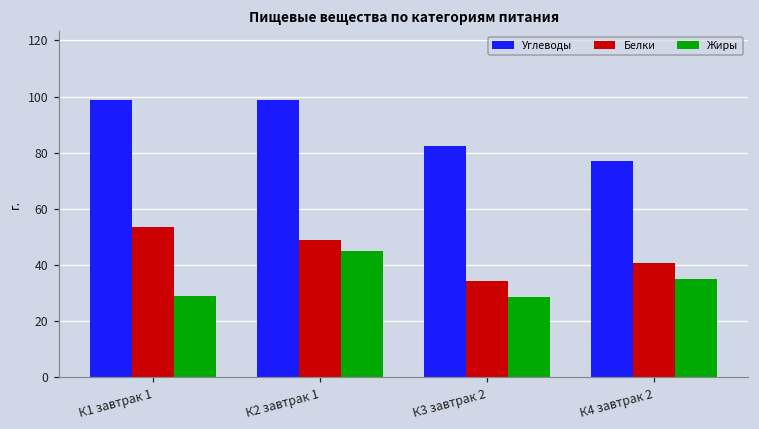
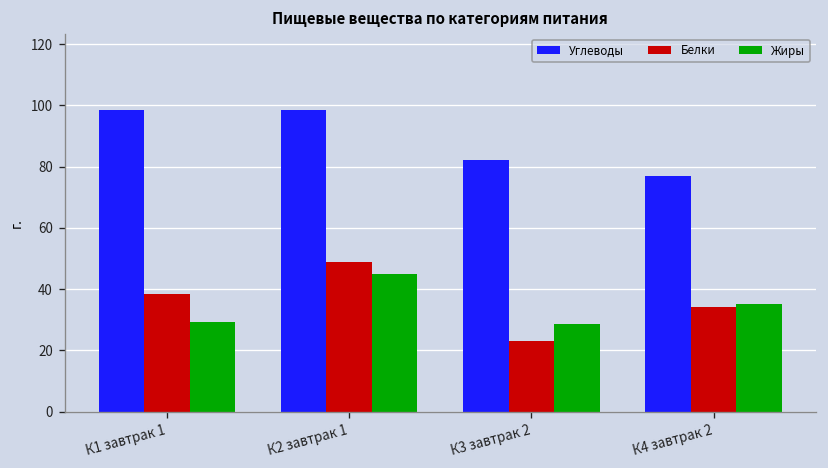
  {
    "Углеводы": {
      "К1 завтрак 1": 99,
      "К2 завтрак 1": 99,
      "К3 завтрак 2": 82,
      "К4 завтрак 2": 77
    },
    "Белки": {
-     "К1 завтрак 1": 53,
+     "К1 завтрак 1": 38,
      "К2 завтрак 1": 49,
-     "К3 завтрак 2": 34,
-     "К4 завтрак 2": 41
+     "К3 завтрак 2": 23,
+     "К4 завтрак 2": 34
    },
    "Жиры": {
      "К1 завтрак 1": 29,
      "К2 завтрак 1": 45,
      "К3 завтрак 2": 29,
      "К4 завтрак 2": 35
    }
  }
